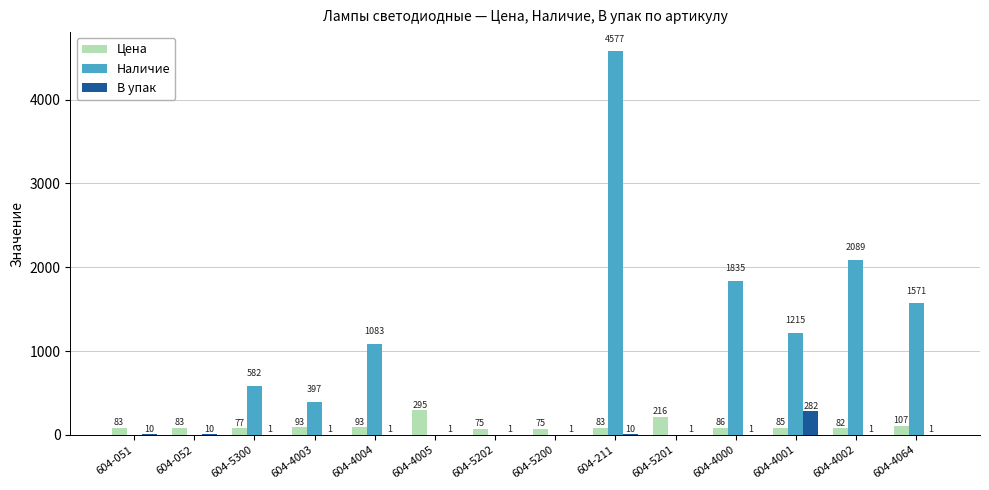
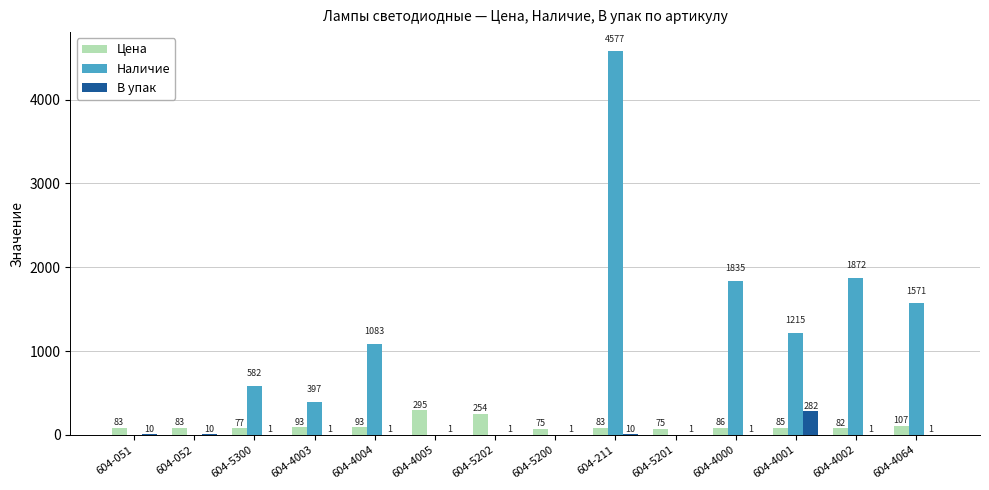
  {
    "Цена": {
      "604-051": 83,
      "604-052": 83,
      "604-5300": 77,
      "604-4003": 93,
      "604-4004": 93,
      "604-4005": 295,
-     "604-5202": 75,
+     "604-5202": 254,
      "604-5200": 75,
      "604-211": 83,
-     "604-5201": 216,
+     "604-5201": 75,
      "604-4000": 86,
      "604-4001": 85,
      "604-4002": 82,
      "604-4064": 107
    },
    "Наличие": {
      "604-5300": 582,
      "604-4003": 397,
      "604-4004": 1083,
      "604-211": 4577,
      "604-4000": 1835,
      "604-4001": 1215,
-     "604-4002": 2089,
+     "604-4002": 1872,
      "604-4064": 1571
    },
    "В упак": {
      "604-051": 10,
      "604-052": 10,
      "604-5300": 1,
      "604-4003": 1,
      "604-4004": 1,
      "604-4005": 1,
      "604-5202": 1,
      "604-5200": 1,
      "604-211": 10,
      "604-5201": 1,
      "604-4000": 1,
      "604-4001": 282,
      "604-4002": 1,
      "604-4064": 1
    }
  }
